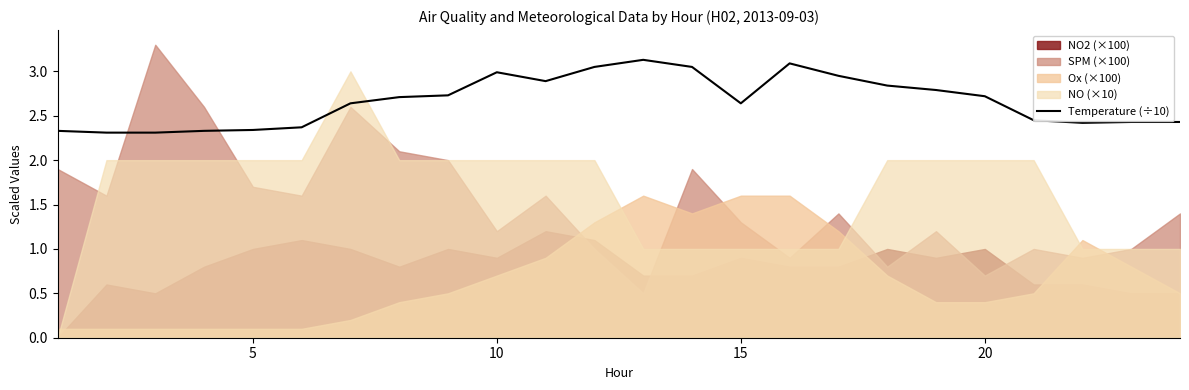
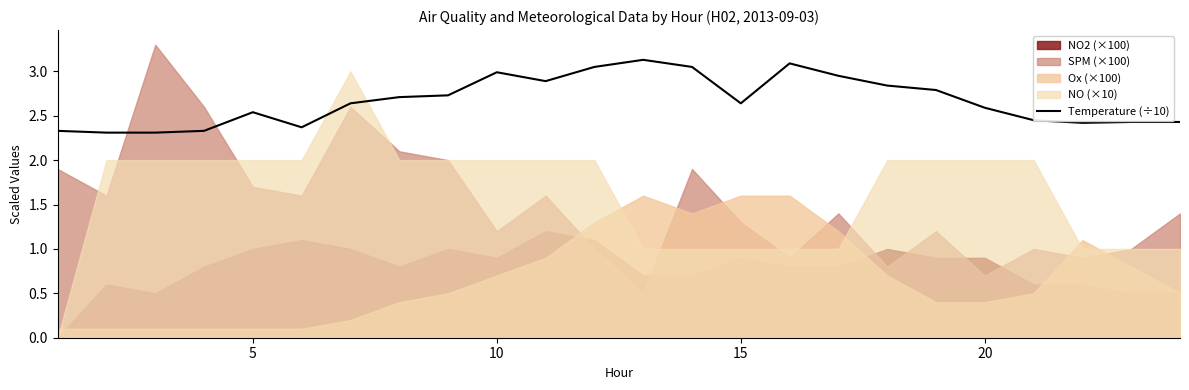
  {
    "Temperature (÷10)": {
-     "5": 2.3,
+     "5": 2.5,
      "10": 3.0,
      "15": 2.6,
-     "20": 2.7
+     "20": 2.6
    },
    "NO2 (×100)": {
      "5": 1.0,
      "10": 0.9,
      "15": 0.9,
-     "20": 1.0
+     "20": 0.9
    },
    "SPM (×100)": {
      "5": 1.7,
      "10": 1.2,
      "15": 1.3,
      "20": 0.7
    }
  }
